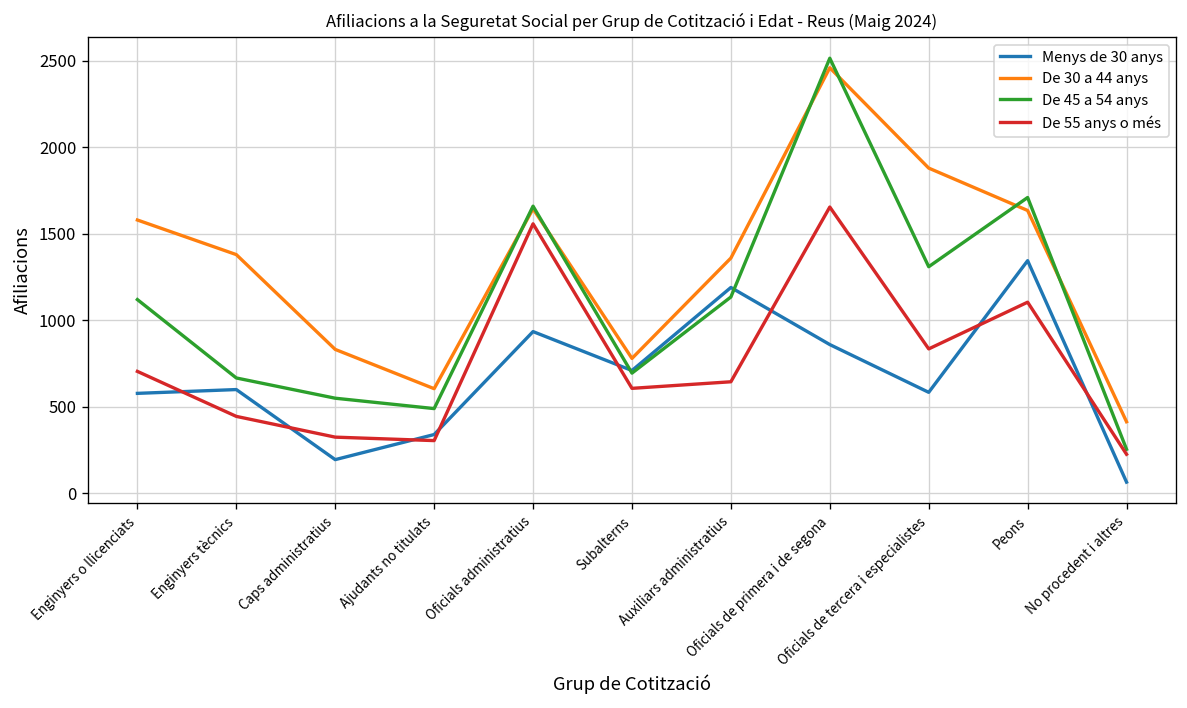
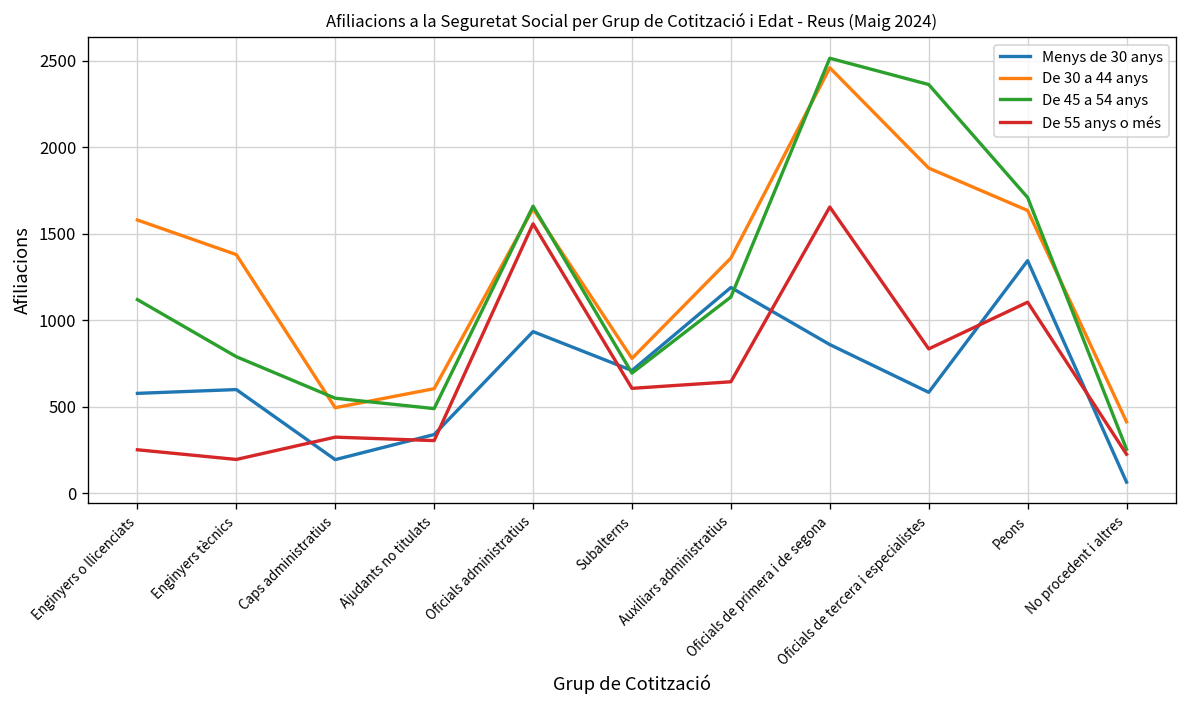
  {
    "Menys de 30 anys": {
      "Enginyers o llicenciats": 580,
      "Enginyers tècnics": 600,
      "Caps administratius": 200,
      "Ajudants no titulats": 340,
      "Oficials administratius": 940,
      "Auxiliars administratius": 1190,
      "Oficials de primera i de segona": 860,
      "Oficials de tercera i especialistes": 580,
      "Peons": 1350,
      "No procedent i altres": 70
    },
    "De 30 a 44 anys": {
      "Enginyers o llicenciats": 1580,
      "Enginyers tècnics": 1380,
-     "Caps administratius": 830,
+     "Caps administratius": 500,
      "Ajudants no titulats": 610,
      "Subalterns": 780,
      "Auxiliars administratius": 1360,
      "Oficials de primera i de segona": 2460,
      "Oficials de tercera i especialistes": 1880,
      "Peons": 1640,
      "No procedent i altres": 410
    },
    "De 45 a 54 anys": {
      "Enginyers o llicenciats": 1120,
-     "Enginyers tècnics": 670,
+     "Enginyers tècnics": 790,
      "Caps administratius": 550,
      "Ajudants no titulats": 490,
      "Auxiliars administratius": 1140,
      "Oficials de primera i de segona": 2520,
-     "Oficials de tercera i especialistes": 1310,
+     "Oficials de tercera i especialistes": 2360,
      "Peons": 1710,
      "No procedent i altres": 260
    },
    "De 55 anys o més": {
-     "Enginyers o llicenciats": 710,
-     "Enginyers tècnics": 450,
+     "Enginyers o llicenciats": 250,
+     "Enginyers tècnics": 200,
      "Caps administratius": 330,
      "Ajudants no titulats": 310,
      "Oficials administratius": 1560,
      "Subalterns": 610,
      "Auxiliars administratius": 650,
      "Oficials de primera i de segona": 1660,
      "Oficials de tercera i especialistes": 840,
      "Peons": 1110,
      "No procedent i altres": 230
    }
  }
